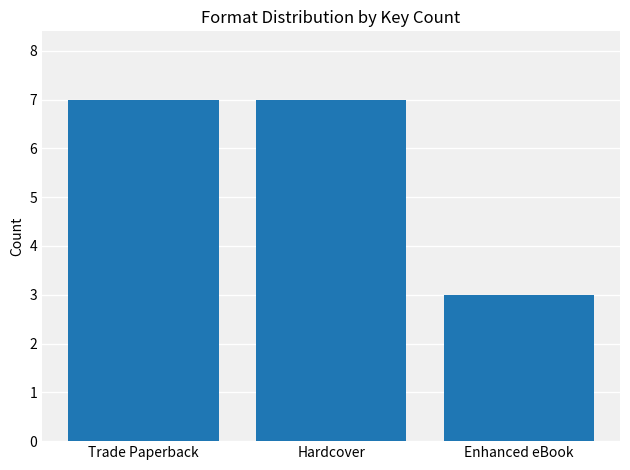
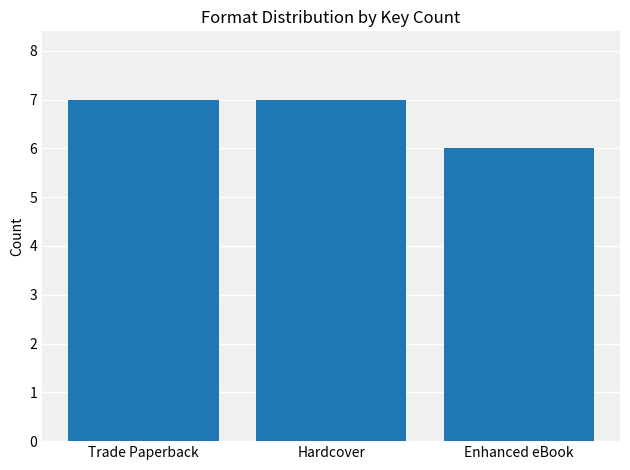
  {
    "Trade Paperback": 7,
    "Hardcover": 7,
-   "Enhanced eBook": 3
+   "Enhanced eBook": 6
  }
